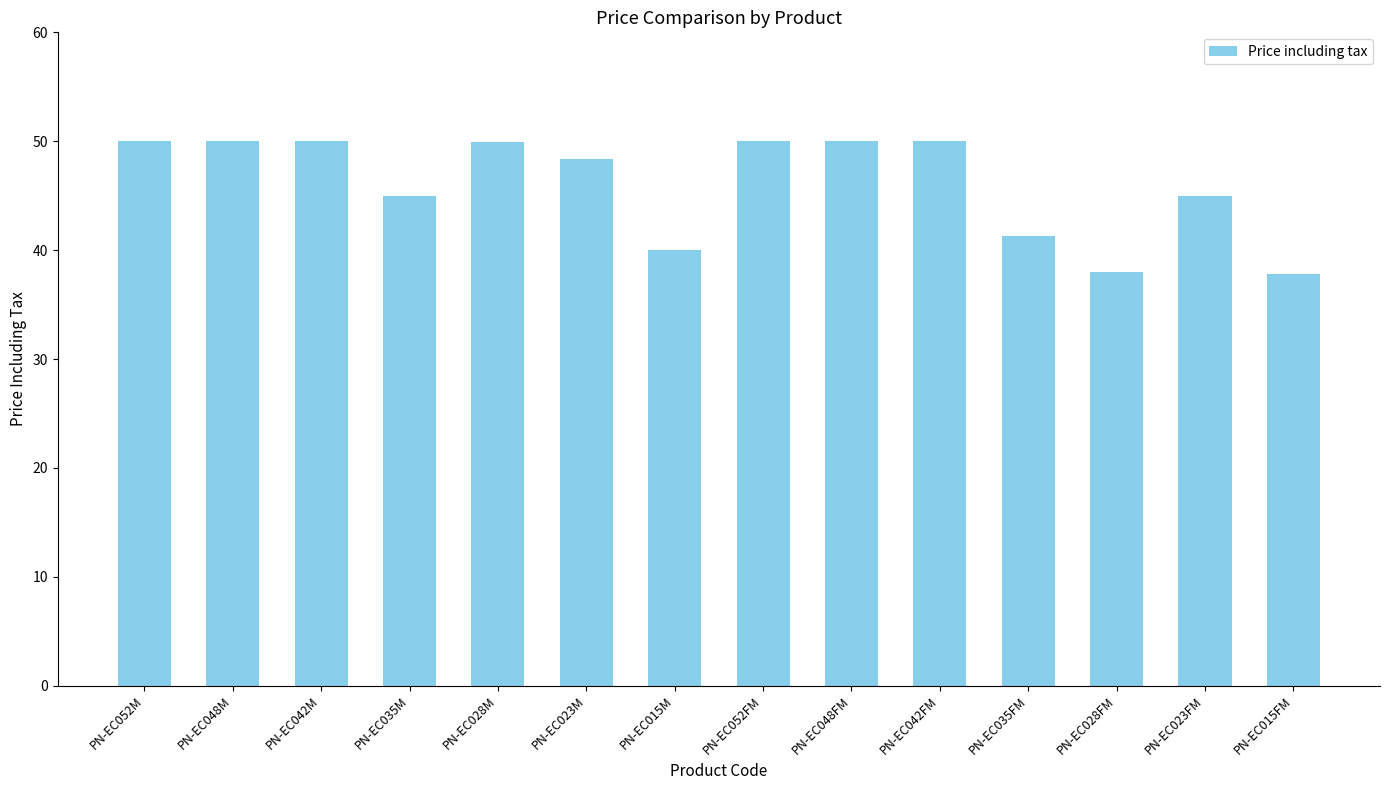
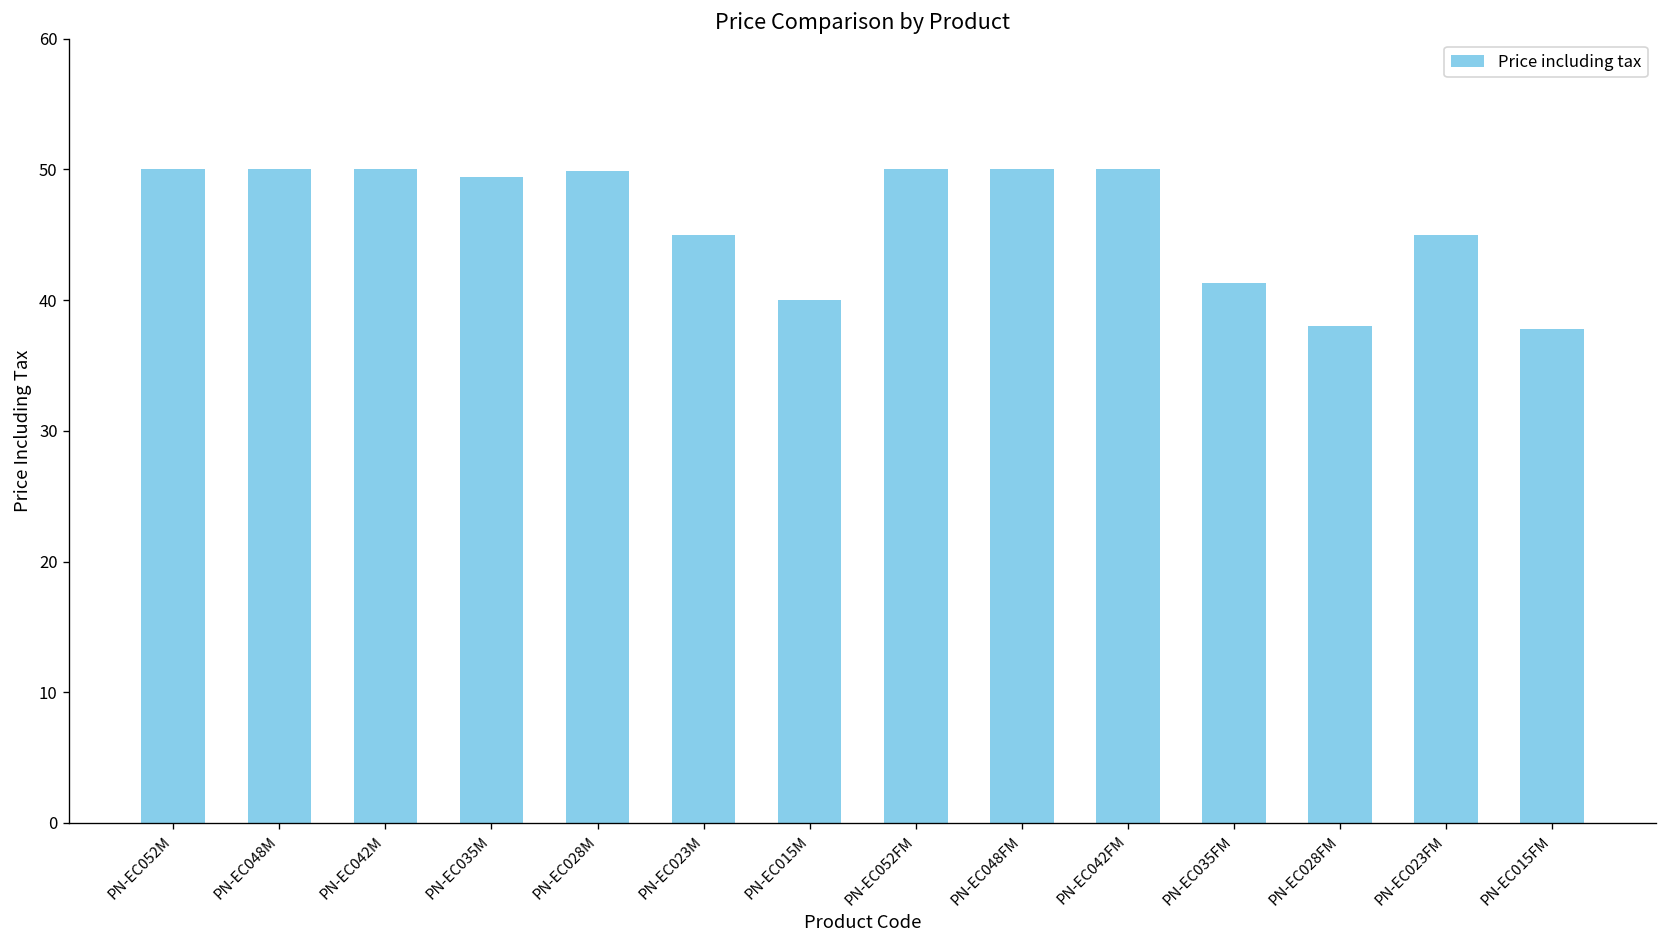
  {
    "PN-EC052M": 50.0,
    "PN-EC048M": 50.0,
    "PN-EC042M": 50.0,
-   "PN-EC035M": 45.0,
+   "PN-EC035M": 49.4,
    "PN-EC028M": 49.9,
-   "PN-EC023M": 48.4,
+   "PN-EC023M": 45.0,
    "PN-EC015M": 40.0,
    "PN-EC052FM": 50.0,
    "PN-EC048FM": 50.0,
    "PN-EC042FM": 50.0,
    "PN-EC035FM": 41.3,
    "PN-EC028FM": 38.0,
    "PN-EC023FM": 45.0,
    "PN-EC015FM": 37.8
  }
